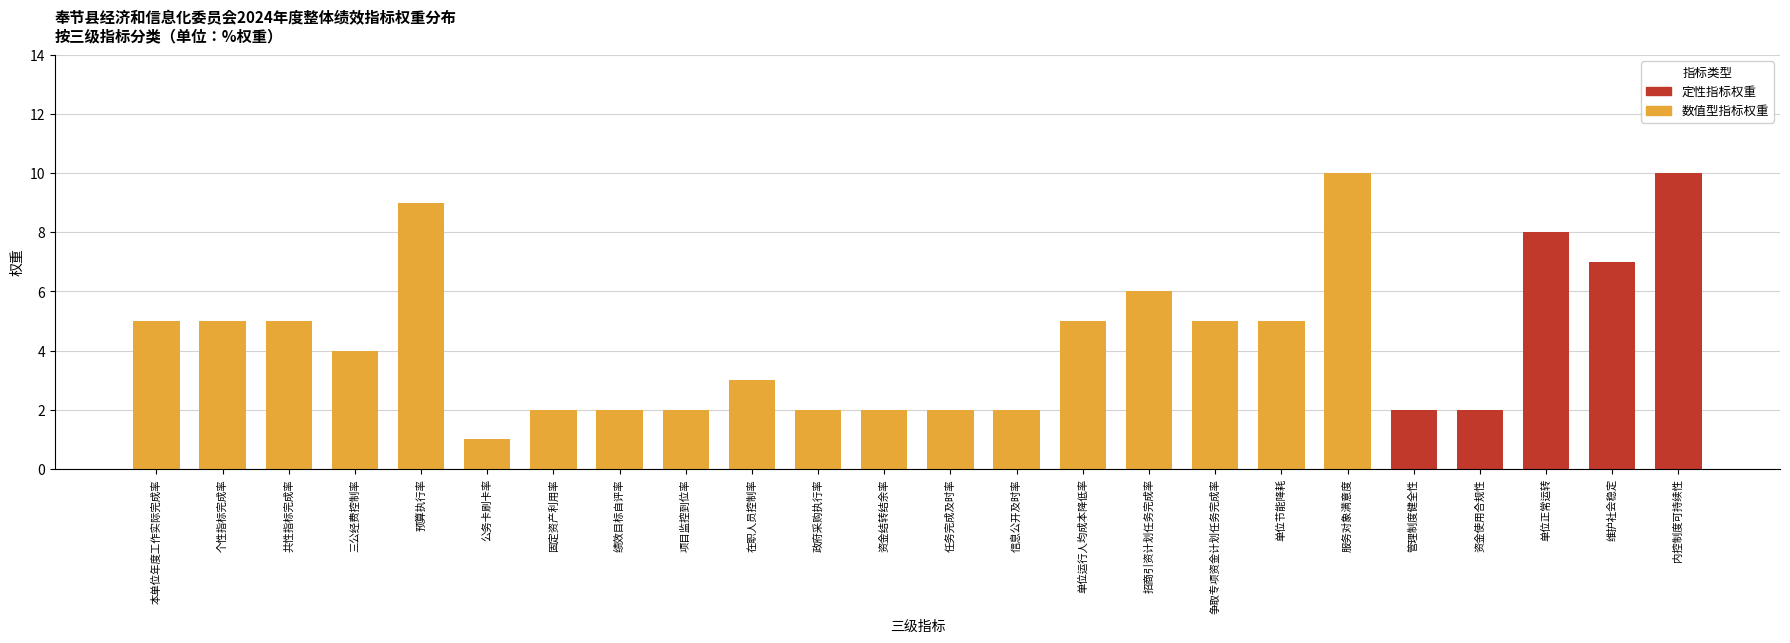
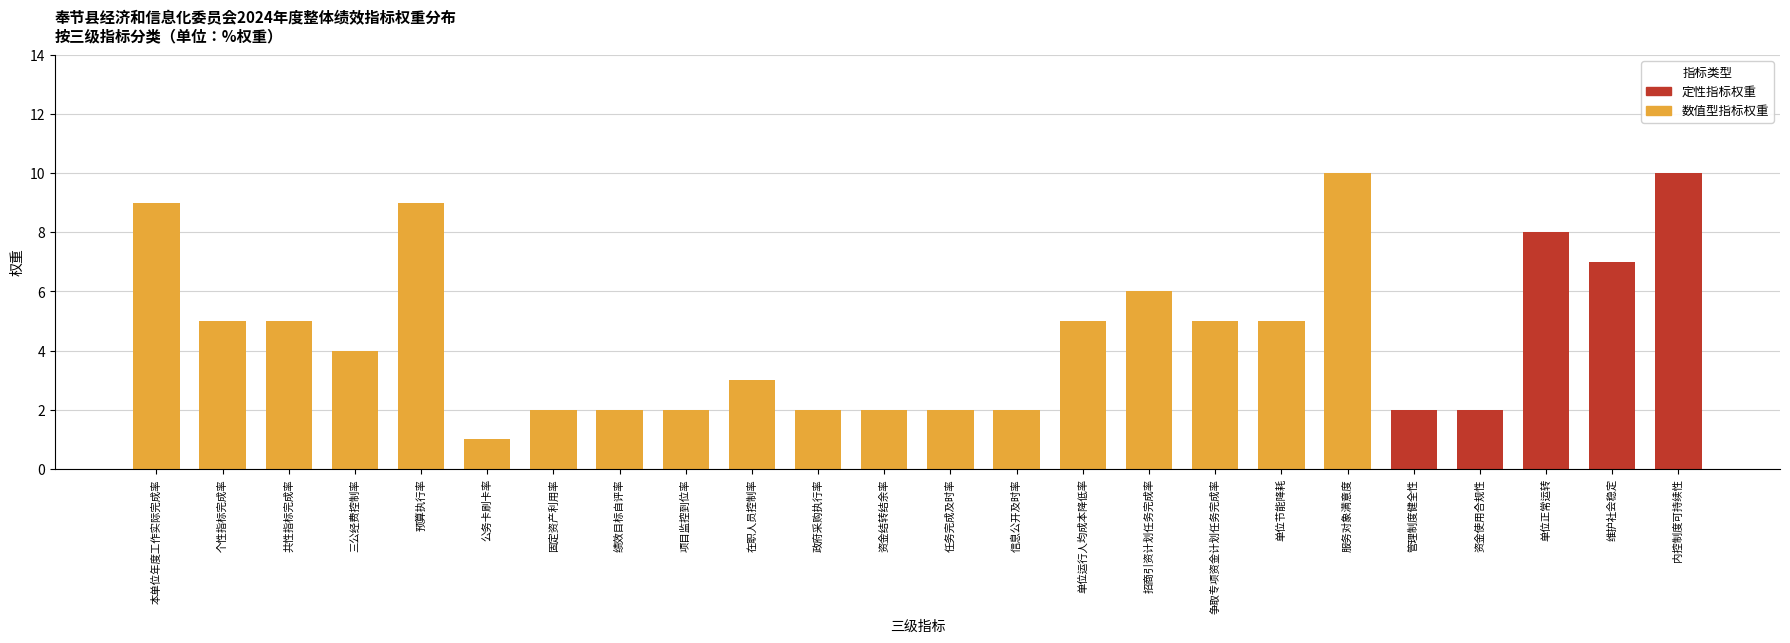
  {
    "数值型指标权重": {
-     "本单位年度工作实际完成率": 5,
+     "本单位年度工作实际完成率": 9,
      "个性指标完成率": 5,
      "共性指标完成率": 5,
      "三公经费控制率": 4,
      "预算执行率": 9,
      "公务卡刷卡率": 1,
      "固定资产利用率": 2,
      "绩效目标自评率": 2,
      "项目监控到位率": 2,
      "在职人员控制率": 3,
      "政府采购执行率": 2,
      "资金结转结余率": 2,
      "任务完成及时率": 2,
      "信息公开及时率": 2,
      "单位运行人均成本降低率": 5,
      "招商引资计划任务完成率": 6,
      "争取专项资金计划任务完成率": 5,
      "单位节能降耗": 5,
      "服务对象满意度": 10,
      "管理制度健全性": 0,
      "资金使用合规性": 0,
      "单位正常运转": 0,
      "维护社会稳定": 0,
      "内控制度可持续性": 0
    },
    "定性指标权重": {
      "本单位年度工作实际完成率": 0,
      "个性指标完成率": 0,
      "共性指标完成率": 0,
      "三公经费控制率": 0,
      "预算执行率": 0,
      "公务卡刷卡率": 0,
      "固定资产利用率": 0,
      "绩效目标自评率": 0,
      "项目监控到位率": 0,
      "在职人员控制率": 0,
      "政府采购执行率": 0,
      "资金结转结余率": 0,
      "任务完成及时率": 0,
      "信息公开及时率": 0,
      "单位运行人均成本降低率": 0,
      "招商引资计划任务完成率": 0,
      "争取专项资金计划任务完成率": 0,
      "单位节能降耗": 0,
      "服务对象满意度": 0,
      "管理制度健全性": 2,
      "资金使用合规性": 2,
      "单位正常运转": 8,
      "维护社会稳定": 7,
      "内控制度可持续性": 10
    }
  }
